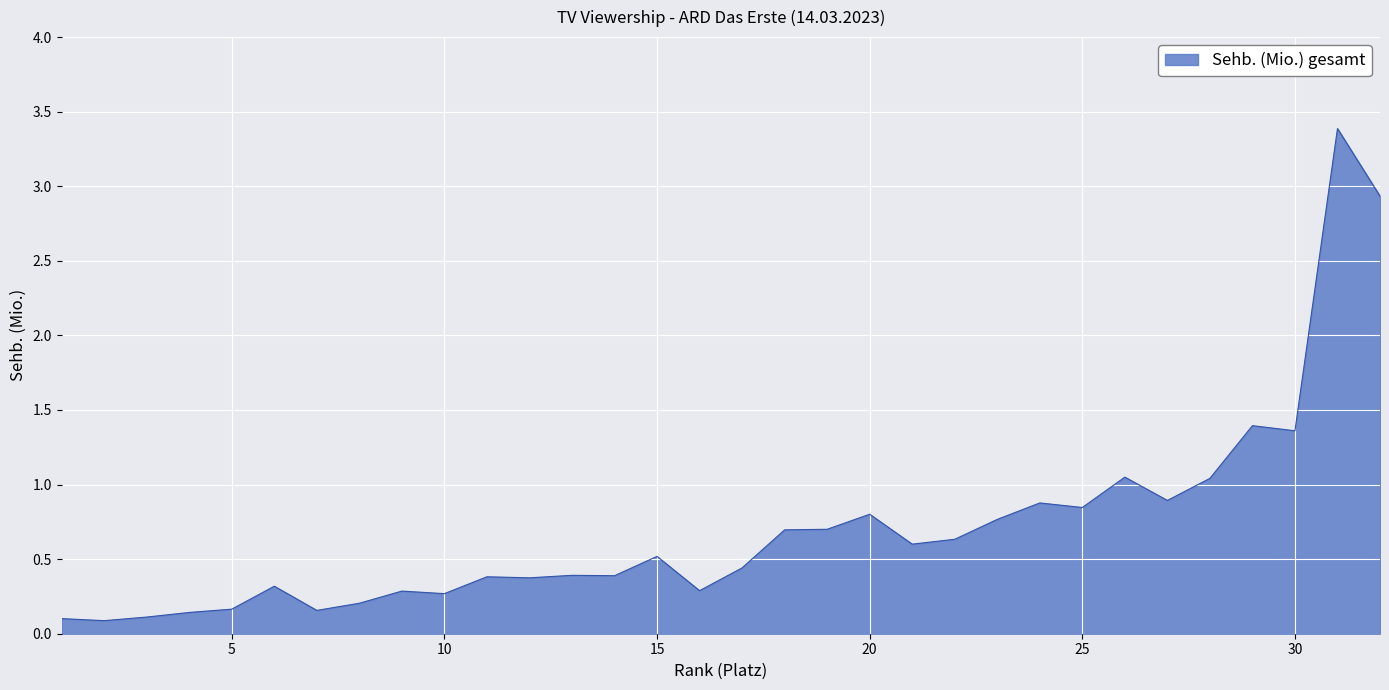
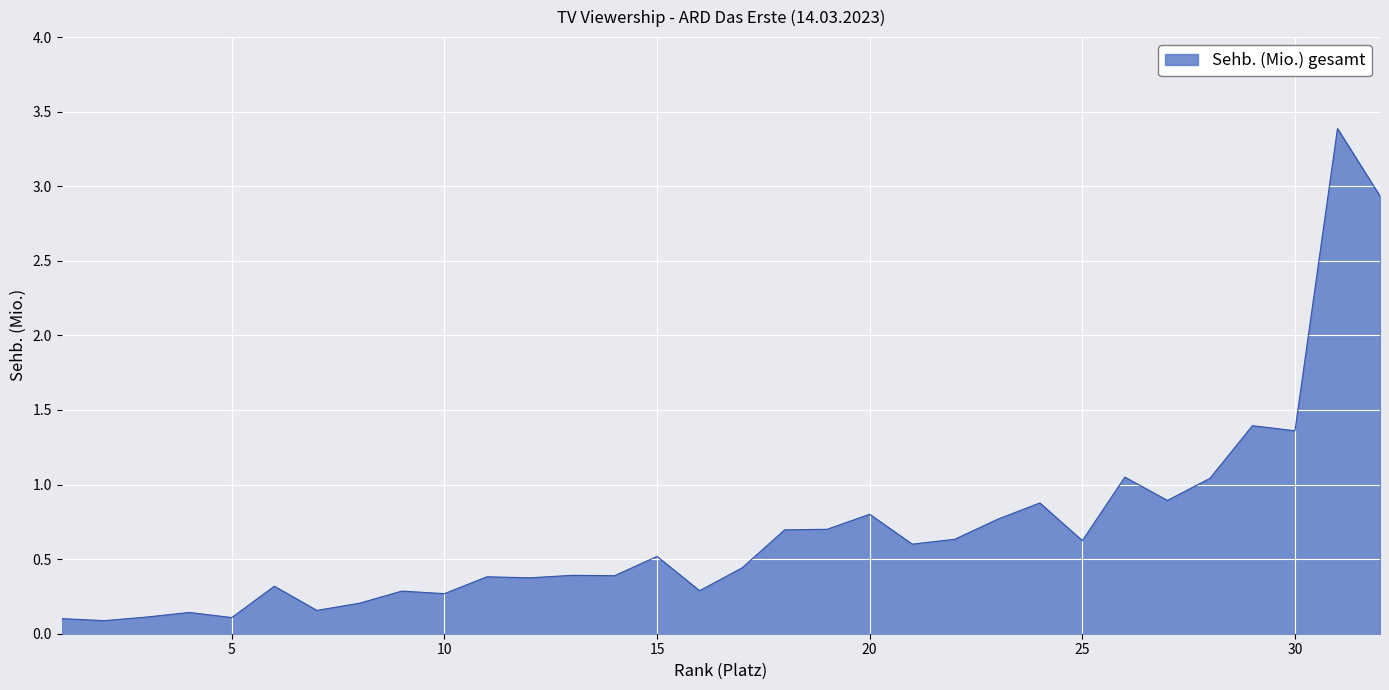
  {
-   "5": 0.16,
+   "5": 0.11,
    "10": 0.27,
    "15": 0.52,
    "20": 0.80,
-   "25": 0.85,
+   "25": 0.62,
    "30": 1.36
  }
